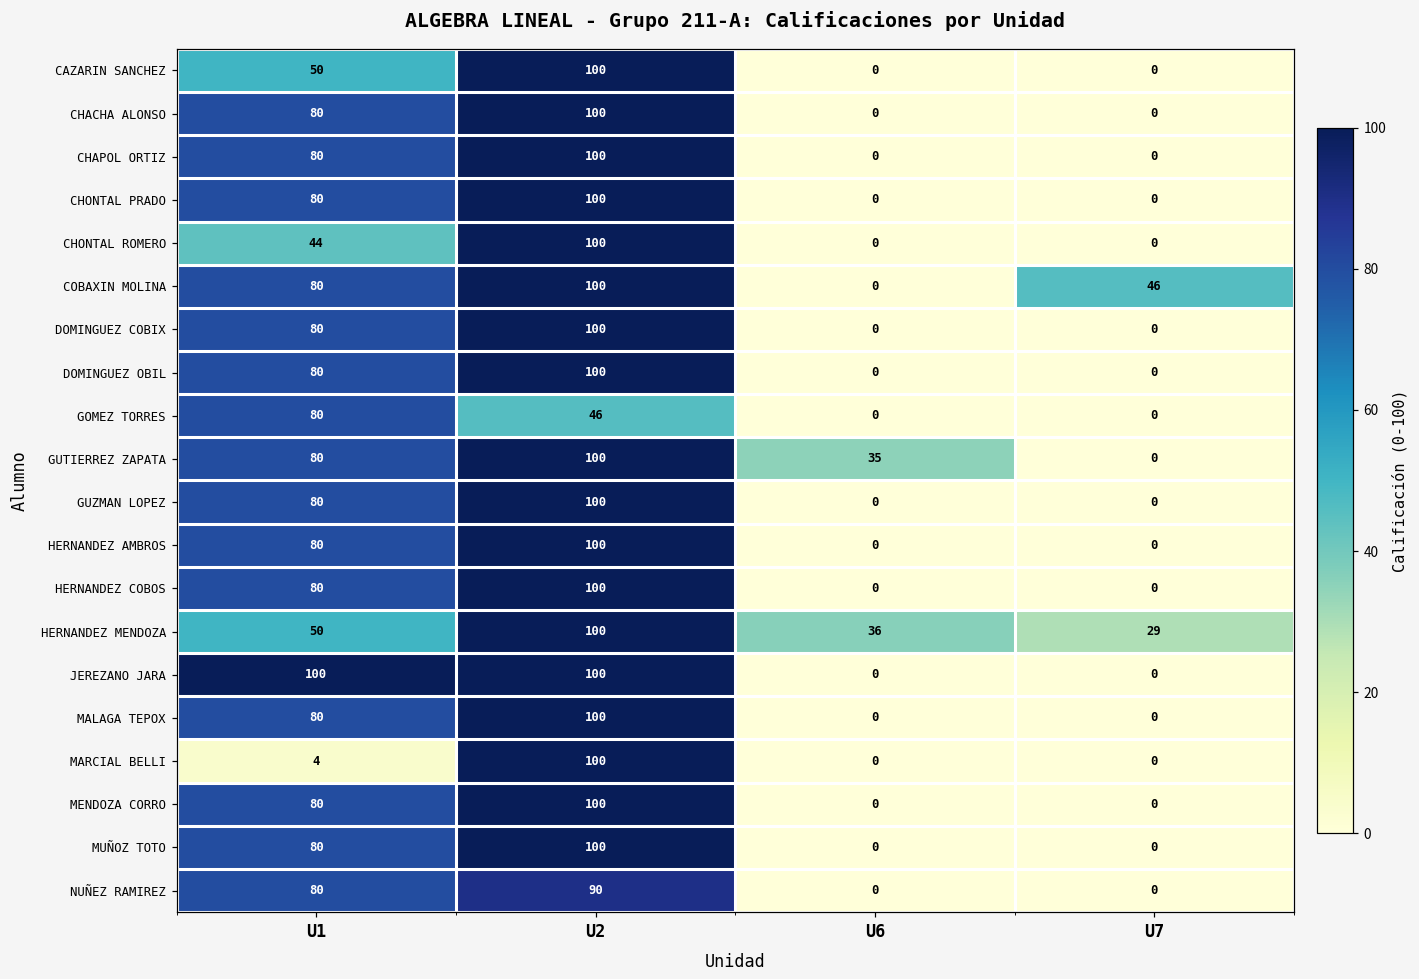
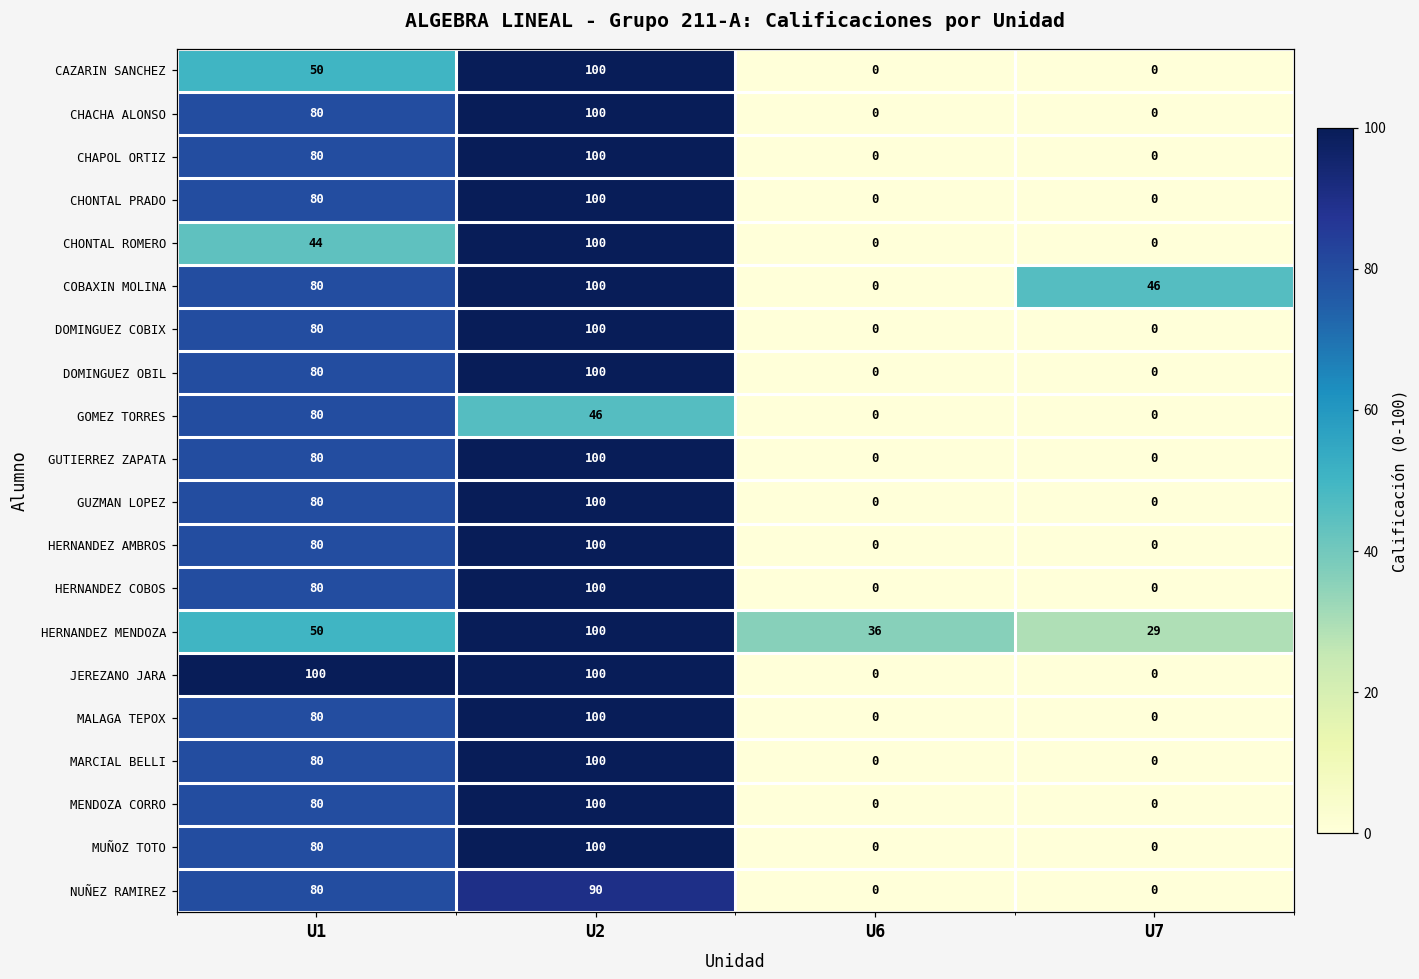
  {
    "CAZARIN SANCHEZ": {
      "U1": 50,
      "U2": 100,
      "U6": 0,
      "U7": 0
    },
    "CHACHA ALONSO": {
      "U1": 80,
      "U2": 100,
      "U6": 0,
      "U7": 0
    },
    "CHAPOL ORTIZ": {
      "U1": 80,
      "U2": 100,
      "U6": 0,
      "U7": 0
    },
    "CHONTAL PRADO": {
      "U1": 80,
      "U2": 100,
      "U6": 0,
      "U7": 0
    },
    "CHONTAL ROMERO": {
      "U1": 44,
      "U2": 100,
      "U6": 0,
      "U7": 0
    },
    "COBAXIN MOLINA": {
      "U1": 80,
      "U2": 100,
      "U6": 0,
      "U7": 46
    },
    "DOMINGUEZ COBIX": {
      "U1": 80,
      "U2": 100,
      "U6": 0,
      "U7": 0
    },
    "DOMINGUEZ OBIL": {
      "U1": 80,
      "U2": 100,
      "U6": 0,
      "U7": 0
    },
    "GOMEZ TORRES": {
      "U1": 80,
      "U2": 46,
      "U6": 0,
      "U7": 0
    },
    "GUTIERREZ ZAPATA": {
      "U1": 80,
      "U2": 100,
-     "U6": 35,
+     "U6": 0,
      "U7": 0
    },
    "GUZMAN LOPEZ": {
      "U1": 80,
      "U2": 100,
      "U6": 0,
      "U7": 0
    },
    "HERNANDEZ AMBROS": {
      "U1": 80,
      "U2": 100,
      "U6": 0,
      "U7": 0
    },
    "HERNANDEZ COBOS": {
      "U1": 80,
      "U2": 100,
      "U6": 0,
      "U7": 0
    },
    "HERNANDEZ MENDOZA": {
      "U1": 50,
      "U2": 100,
      "U6": 36,
      "U7": 29
    },
    "JEREZANO JARA": {
      "U1": 100,
      "U2": 100,
      "U6": 0,
      "U7": 0
    },
    "MALAGA TEPOX": {
      "U1": 80,
      "U2": 100,
      "U6": 0,
      "U7": 0
    },
    "MARCIAL BELLI": {
-     "U1": 4,
+     "U1": 80,
      "U2": 100,
      "U6": 0,
      "U7": 0
    },
    "MENDOZA CORRO": {
      "U1": 80,
      "U2": 100,
      "U6": 0,
      "U7": 0
    },
    "MUÑOZ TOTO": {
      "U1": 80,
      "U2": 100,
      "U6": 0,
      "U7": 0
    },
    "NUÑEZ RAMIREZ": {
      "U1": 80,
      "U2": 90,
      "U6": 0,
      "U7": 0
    }
  }
